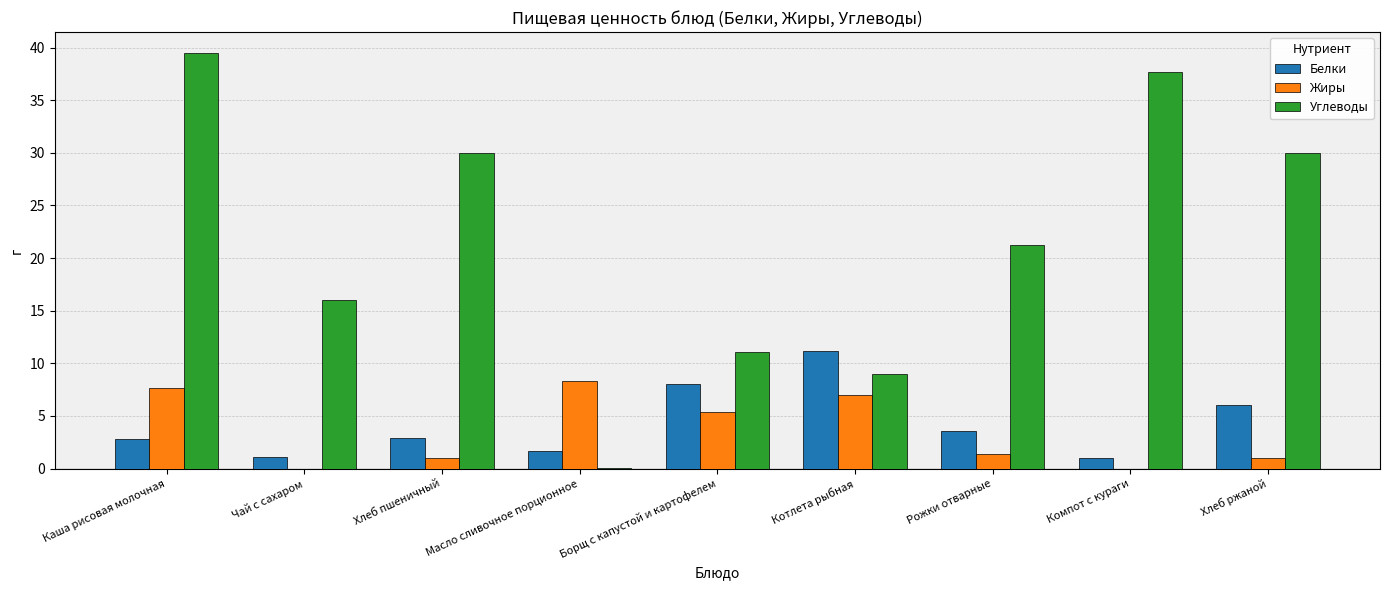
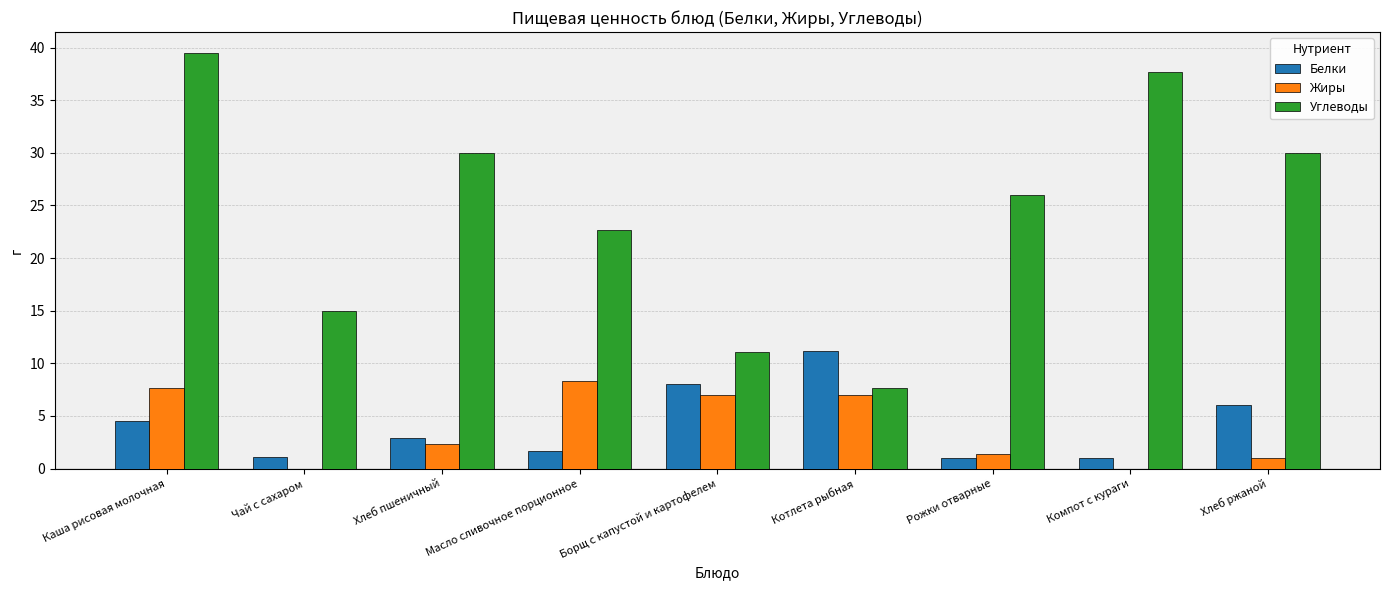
  {
    "Белки": {
-     "Каша рисовая молочная": 2.8,
+     "Каша рисовая молочная": 4.5,
      "Чай с сахаром": 1.1,
      "Хлеб пшеничный": 2.9,
      "Масло сливочное порционное": 1.7,
      "Борщ с капустой и картофелем": 8.0,
      "Котлета рыбная": 11.2,
-     "Рожки отварные": 3.6,
+     "Рожки отварные": 1.0,
      "Компот с кураги": 1.0,
      "Хлеб ржаной": 6.0
    },
    "Жиры": {
      "Каша рисовая молочная": 7.7,
      "Чай с сахаром": 0.0,
-     "Хлеб пшеничный": 1.0,
+     "Хлеб пшеничный": 2.3,
      "Масло сливочное порционное": 8.3,
-     "Борщ с капустой и картофелем": 5.4,
+     "Борщ с капустой и картофелем": 7.0,
      "Котлета рыбная": 7.0,
      "Рожки отварные": 1.4,
      "Компот с кураги": 0.0,
      "Хлеб ржаной": 1.0
    },
    "Углеводы": {
      "Каша рисовая молочная": 39.5,
-     "Чай с сахаром": 16,
+     "Чай с сахаром": 15,
      "Хлеб пшеничный": 30.0,
-     "Масло сливочное порционное": 0.1,
+     "Масло сливочное порционное": 22.7,
      "Борщ с капустой и картофелем": 11.1,
-     "Котлета рыбная": 9.0,
-     "Рожки отварные": 21.2,
+     "Котлета рыбная": 7.7,
+     "Рожки отварные": 26.0,
      "Компот с кураги": 37.7,
      "Хлеб ржаной": 30.0
    }
  }
